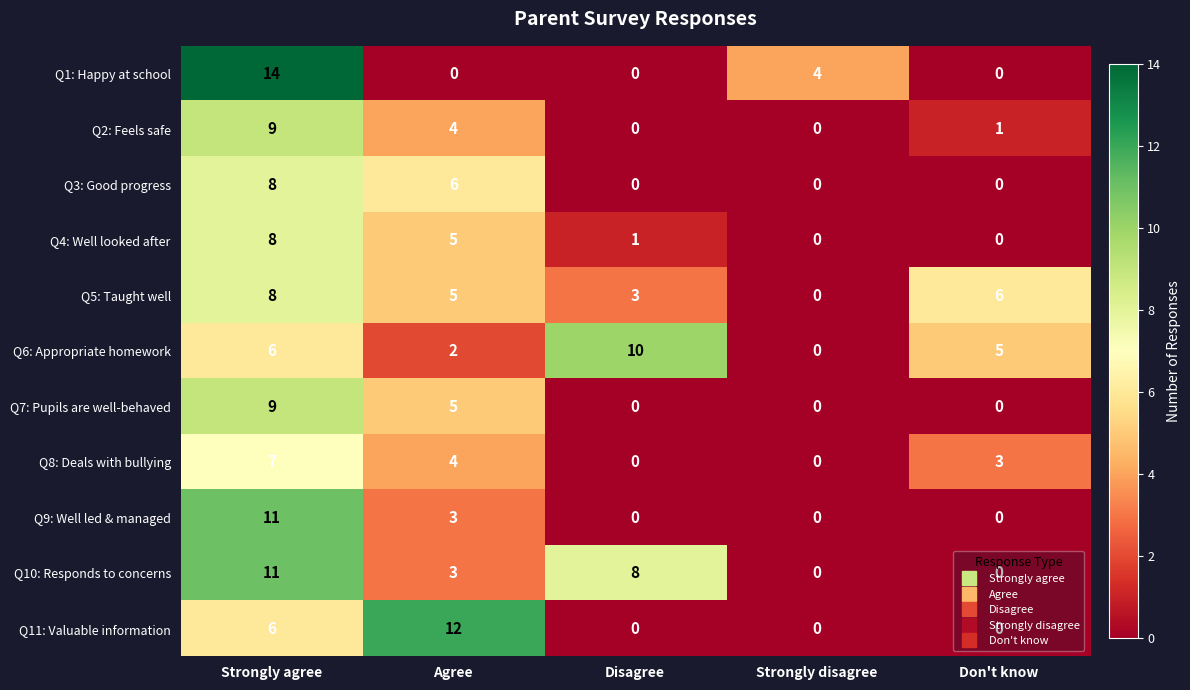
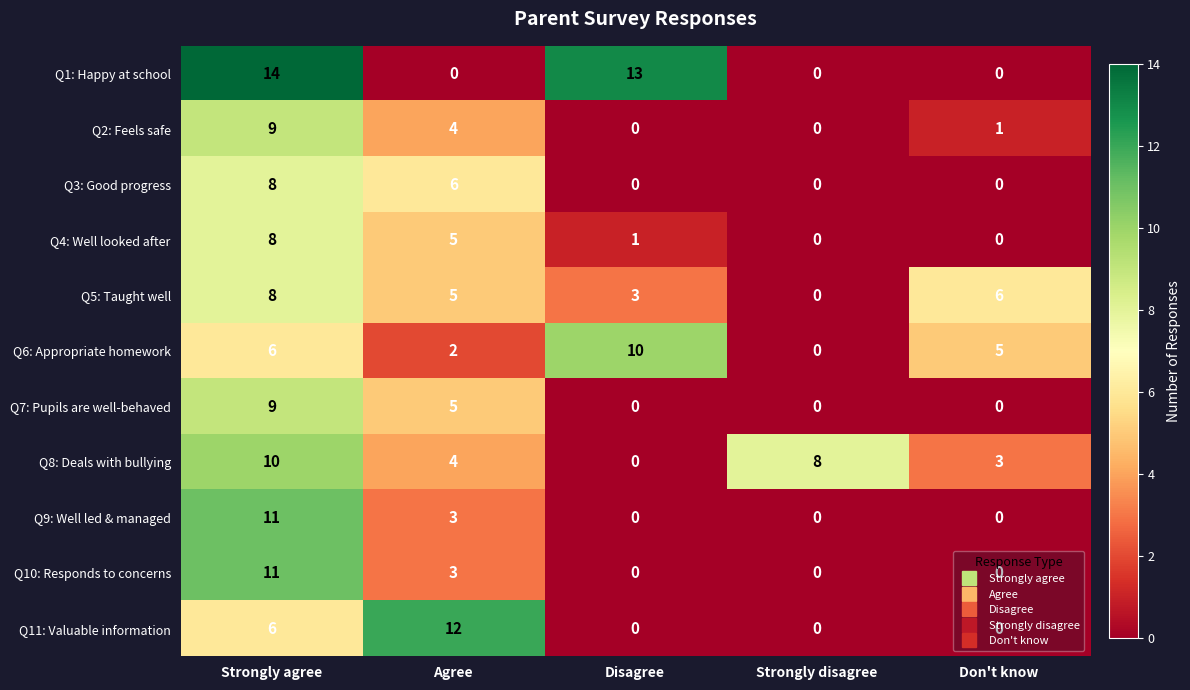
  {
    "Q1: Happy at school": {
      "Strongly agree": 14,
      "Agree": 0,
-     "Disagree": 0,
-     "Strongly disagree": 4,
+     "Disagree": 13,
+     "Strongly disagree": 0,
      "Don't know": 0
    },
    "Q2: Feels safe": {
      "Strongly agree": 9,
      "Agree": 4,
      "Disagree": 0,
      "Strongly disagree": 0,
      "Don't know": 1
    },
    "Q3: Good progress": {
      "Strongly agree": 8,
      "Agree": 6,
      "Disagree": 0,
      "Strongly disagree": 0,
      "Don't know": 0
    },
    "Q4: Well looked after": {
      "Strongly agree": 8,
      "Agree": 5,
      "Disagree": 1,
      "Strongly disagree": 0,
      "Don't know": 0
    },
    "Q5: Taught well": {
      "Strongly agree": 8,
      "Agree": 5,
      "Disagree": 3,
      "Strongly disagree": 0,
      "Don't know": 6
    },
    "Q6: Appropriate homework": {
      "Strongly agree": 6,
      "Agree": 2,
      "Disagree": 10,
      "Strongly disagree": 0,
      "Don't know": 5
    },
    "Q7: Pupils are well-behaved": {
      "Strongly agree": 9,
      "Agree": 5,
      "Disagree": 0,
      "Strongly disagree": 0,
      "Don't know": 0
    },
    "Q8: Deals with bullying": {
-     "Strongly agree": 7,
+     "Strongly agree": 10,
      "Agree": 4,
      "Disagree": 0,
-     "Strongly disagree": 0,
+     "Strongly disagree": 8,
      "Don't know": 3
    },
    "Q9: Well led & managed": {
      "Strongly agree": 11,
      "Agree": 3,
      "Disagree": 0,
      "Strongly disagree": 0,
      "Don't know": 0
    },
    "Q10: Responds to concerns": {
      "Strongly agree": 11,
      "Agree": 3,
-     "Disagree": 8,
+     "Disagree": 0,
      "Strongly disagree": 0
    },
    "Q11: Valuable information": {
      "Strongly agree": 6,
      "Agree": 12,
      "Disagree": 0,
      "Strongly disagree": 0
    }
  }
